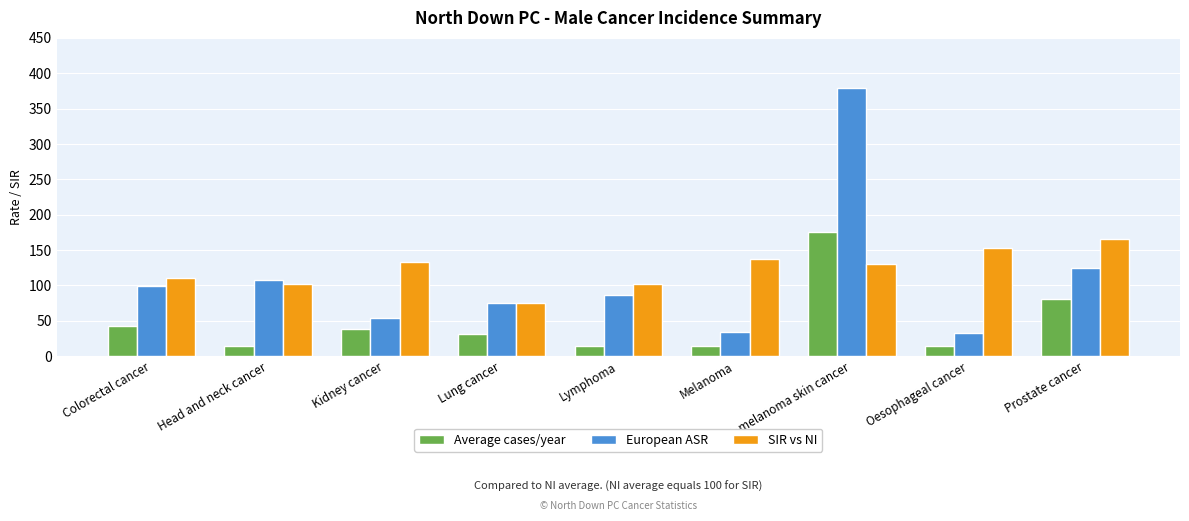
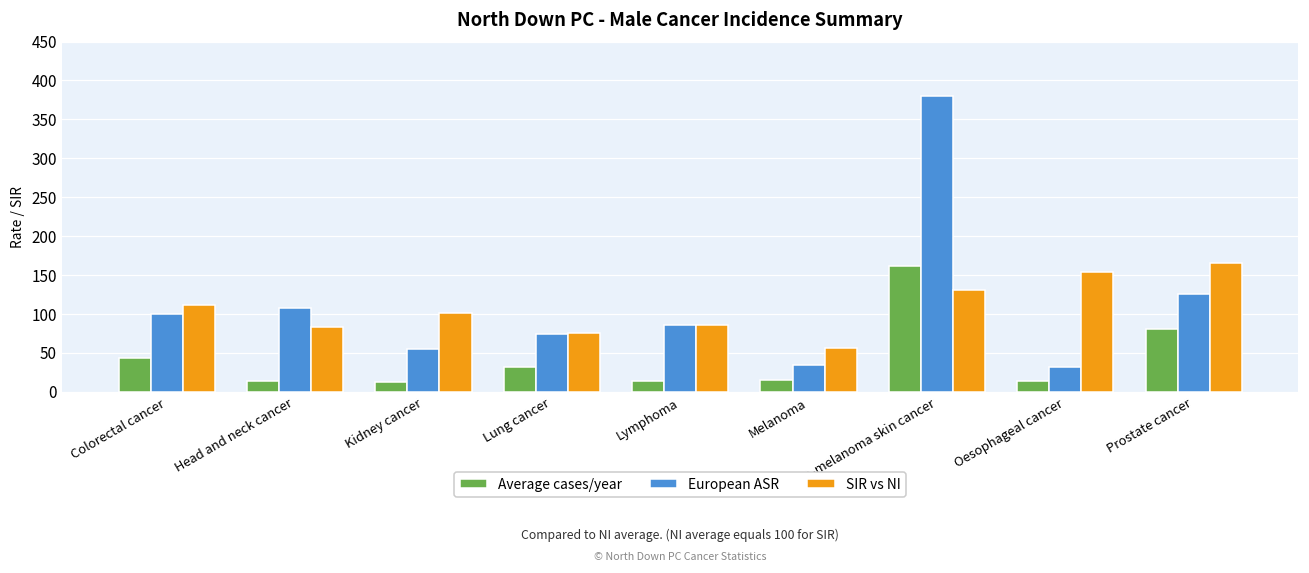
  {
    "Average cases/year": {
      "Colorectal cancer": 40,
      "Head and neck cancer": 10,
-     "Kidney cancer": 40,
+     "Kidney cancer": 10,
      "Lung cancer": 30,
      "Lymphoma": 10,
      "Melanoma": 20,
-     "Non-melanoma skin cancer": 180,
+     "Non-melanoma skin cancer": 160,
      "Oesophageal cancer": 10,
      "Prostate cancer": 80
    },
    "European ASR": {
      "Colorectal cancer": 100,
      "Head and neck cancer": 110,
      "Kidney cancer": 50,
      "Lung cancer": 70,
      "Lymphoma": 90,
      "Melanoma": 30,
      "Non-melanoma skin cancer": 380,
      "Oesophageal cancer": 30,
      "Prostate cancer": 130
    },
    "SIR vs NI": {
      "Colorectal cancer": 110,
-     "Head and neck cancer": 100,
-     "Kidney cancer": 130,
+     "Head and neck cancer": 80,
+     "Kidney cancer": 100,
      "Lung cancer": 80,
-     "Lymphoma": 100,
-     "Melanoma": 140,
+     "Lymphoma": 90,
+     "Melanoma": 60,
      "Non-melanoma skin cancer": 130,
      "Oesophageal cancer": 150,
      "Prostate cancer": 170
    }
  }
